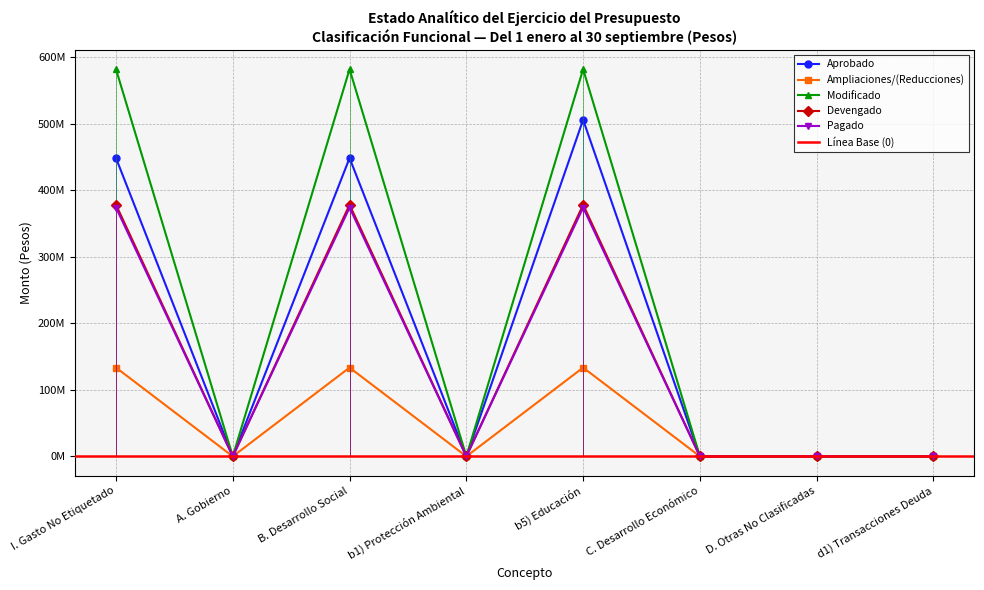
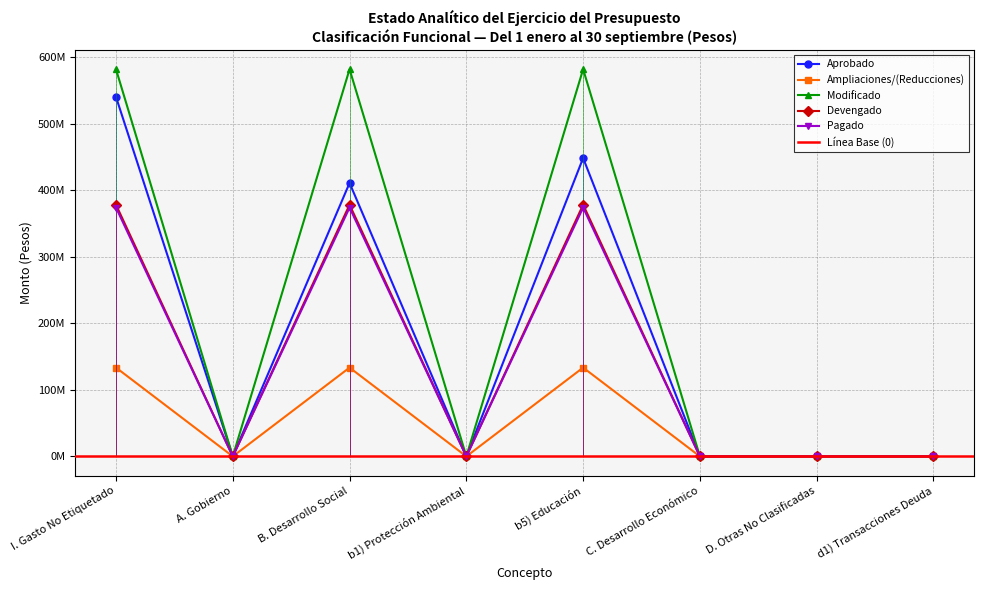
  {
    "Aprobado": {
-     "I. Gasto No Etiquetado": 450000000,
-     "B. Desarrollo Social": 450000000,
-     "b5) Educación": 510000000
+     "I. Gasto No Etiquetado": 540000000,
+     "B. Desarrollo Social": 410000000,
+     "b5) Educación": 450000000
    },
    "Ampliaciones/(Reducciones)": {
      "I. Gasto No Etiquetado": 130000000,
      "B. Desarrollo Social": 130000000,
      "b5) Educación": 130000000
    },
    "Modificado": {
      "I. Gasto No Etiquetado": 580000000,
      "B. Desarrollo Social": 580000000,
      "b5) Educación": 580000000
    },
    "Devengado": {
      "I. Gasto No Etiquetado": 380000000,
      "B. Desarrollo Social": 380000000,
      "b5) Educación": 380000000
    },
    "Pagado": {
      "I. Gasto No Etiquetado": 370000000,
      "B. Desarrollo Social": 370000000,
      "b5) Educación": 370000000
    }
  }
